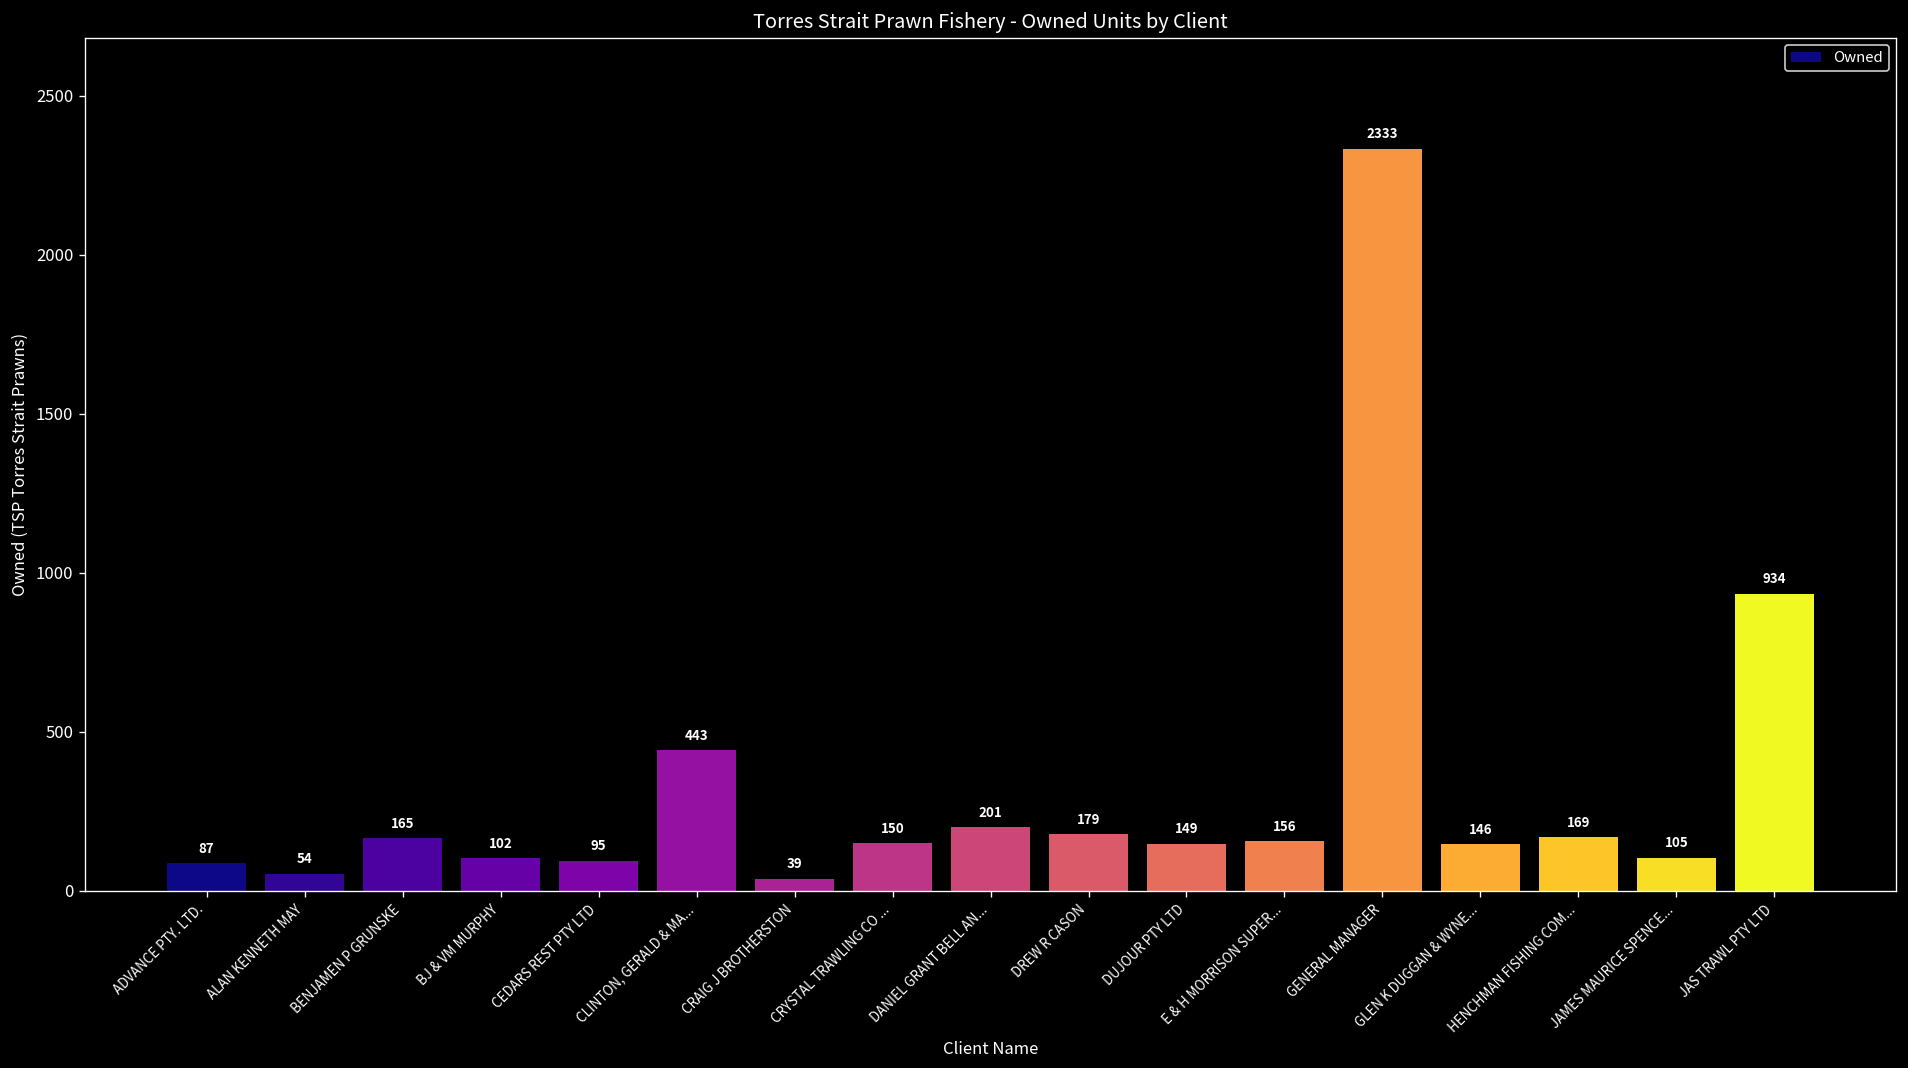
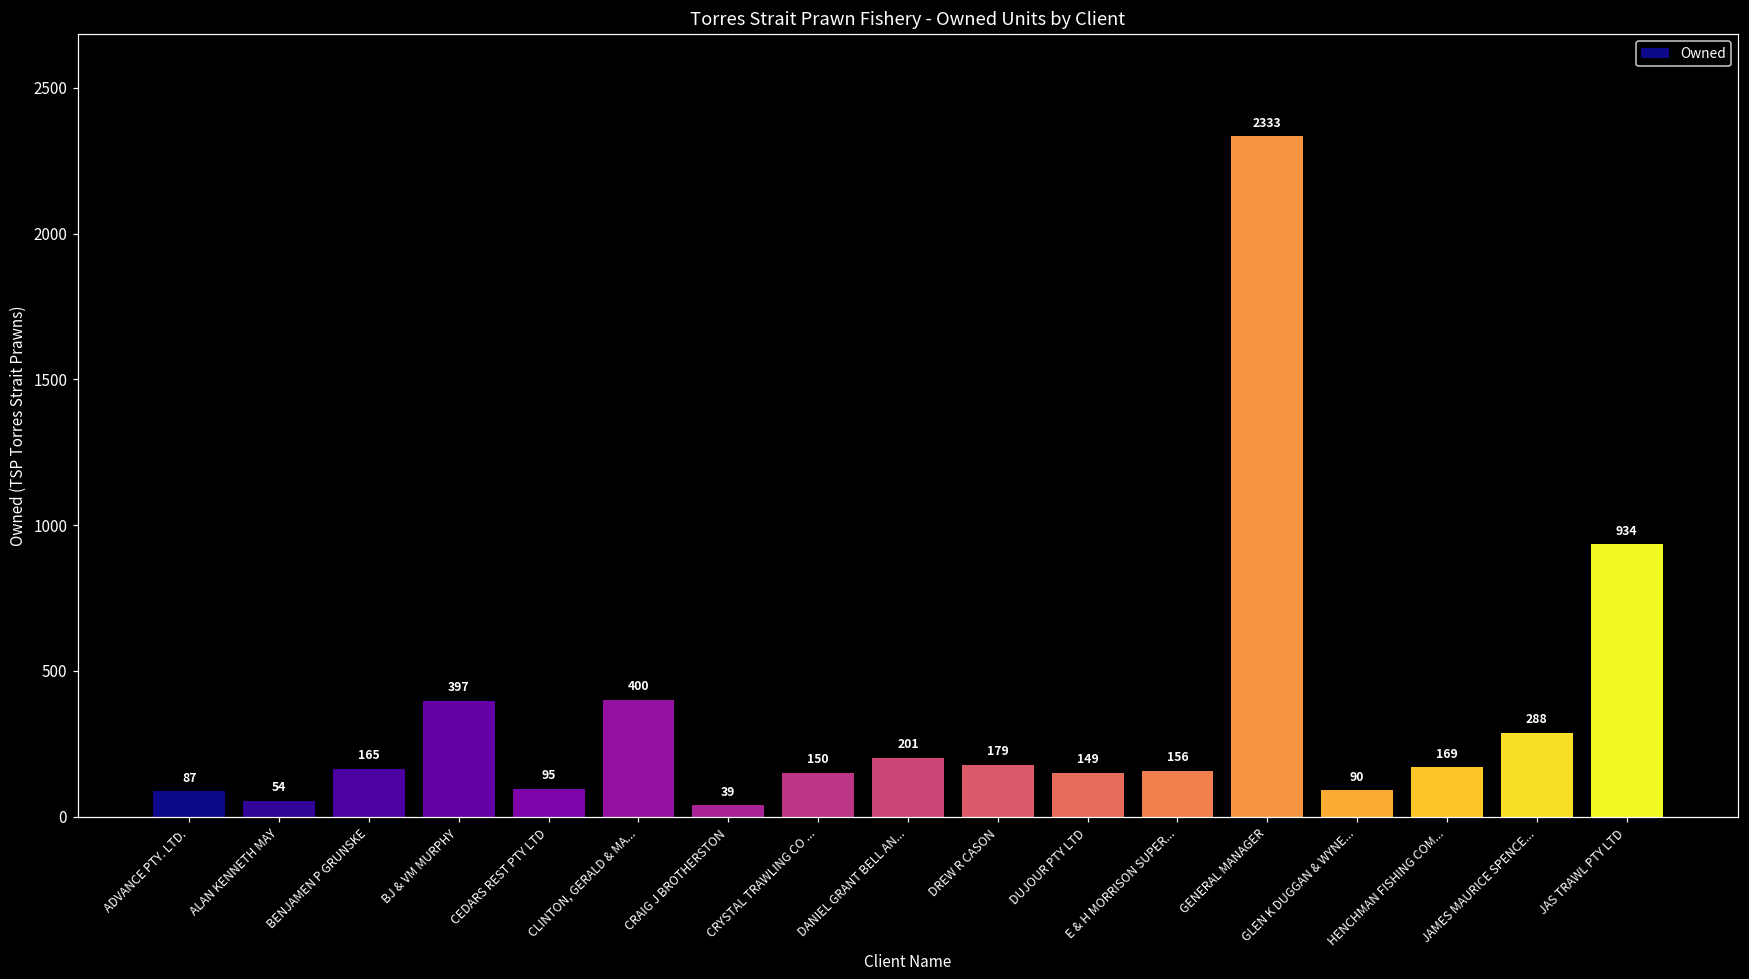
  {
    "ADVANCE PTY. LTD.": 87,
    "ALAN KENNETH MAY": 54,
    "BENJAMEN P GRUNSKE": 165,
-   "BJ & VM MURPHY": 102,
+   "BJ & VM MURPHY": 397,
    "CEDARS REST PTY LTD": 95,
-   "CLINTON, GERALD & MA...": 443,
+   "CLINTON, GERALD & MA...": 400,
    "CRAIG J BROTHERSTON": 39,
    "CRYSTAL TRAWLING CO ...": 150,
    "DANIEL GRANT BELL AN...": 201,
    "DREW R CASON": 179,
    "DUJOUR PTY LTD": 149,
    "E & H MORRISON SUPER...": 156,
    "GENERAL MANAGER": 2333,
-   "GLEN K DUGGAN & WYNE...": 146,
+   "GLEN K DUGGAN & WYNE...": 90,
    "HENCHMAN FISHING COM...": 169,
-   "JAMES MAURICE SPENCE...": 105,
+   "JAMES MAURICE SPENCE...": 288,
    "JAS TRAWL PTY LTD": 934
  }
